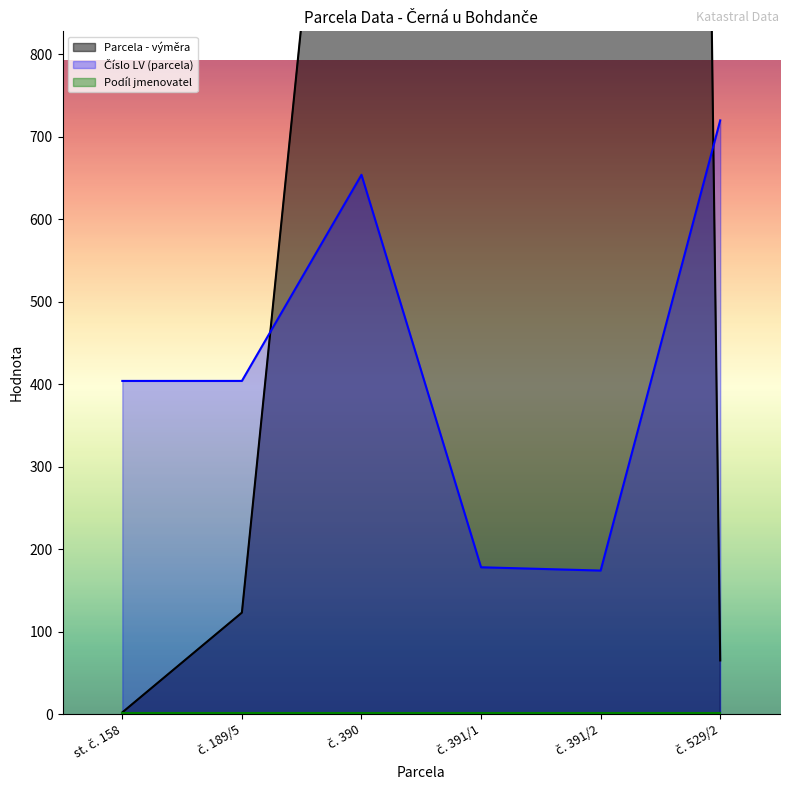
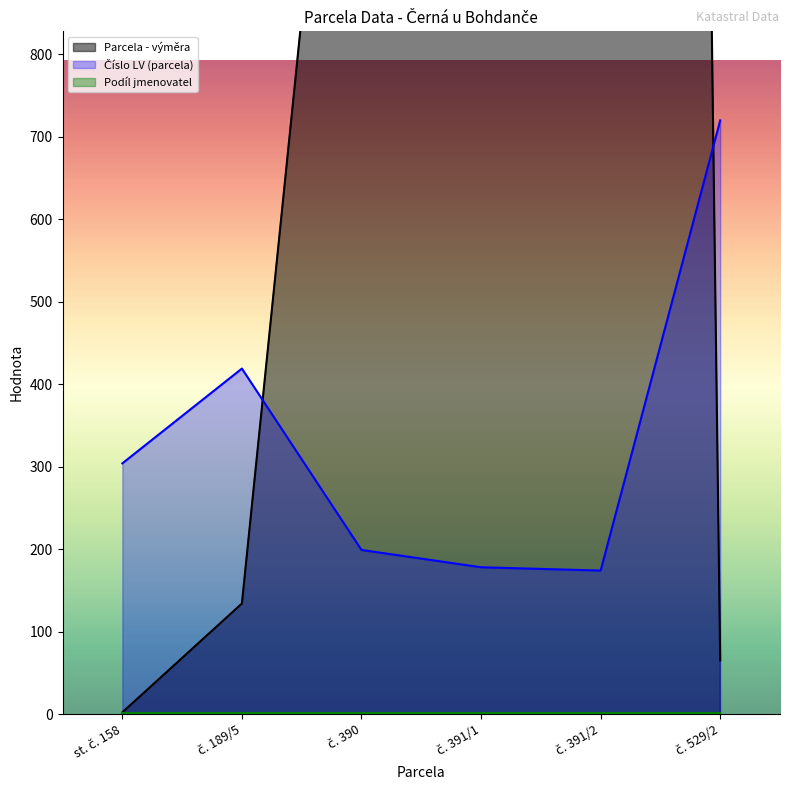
  {
    "Parcela - výměra": {
-     "č. 189/5": 120,
+     "č. 189/5": 130,
      "č. 529/2": 70
    },
    "Číslo LV (parcela)": {
-     "st. č. 158": 400,
-     "č. 189/5": 400,
-     "č. 390": 650,
+     "st. č. 158": 300,
+     "č. 189/5": 420,
+     "č. 390": 200,
      "č. 391/1": 180,
      "č. 391/2": 170,
      "č. 529/2": 720
    },
    "Podíl jmenovatel": {
      "č. 189/5": 0,
      "č. 390": 0,
      "č. 391/1": 0,
      "č. 391/2": 0,
      "č. 529/2": 0
    }
  }
